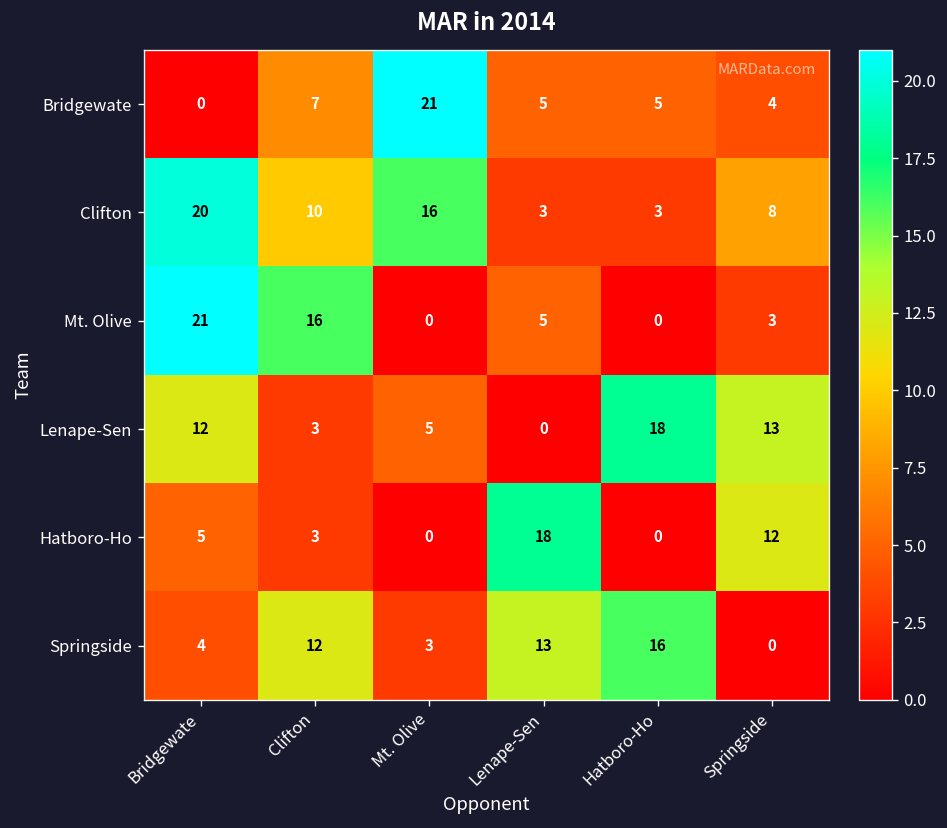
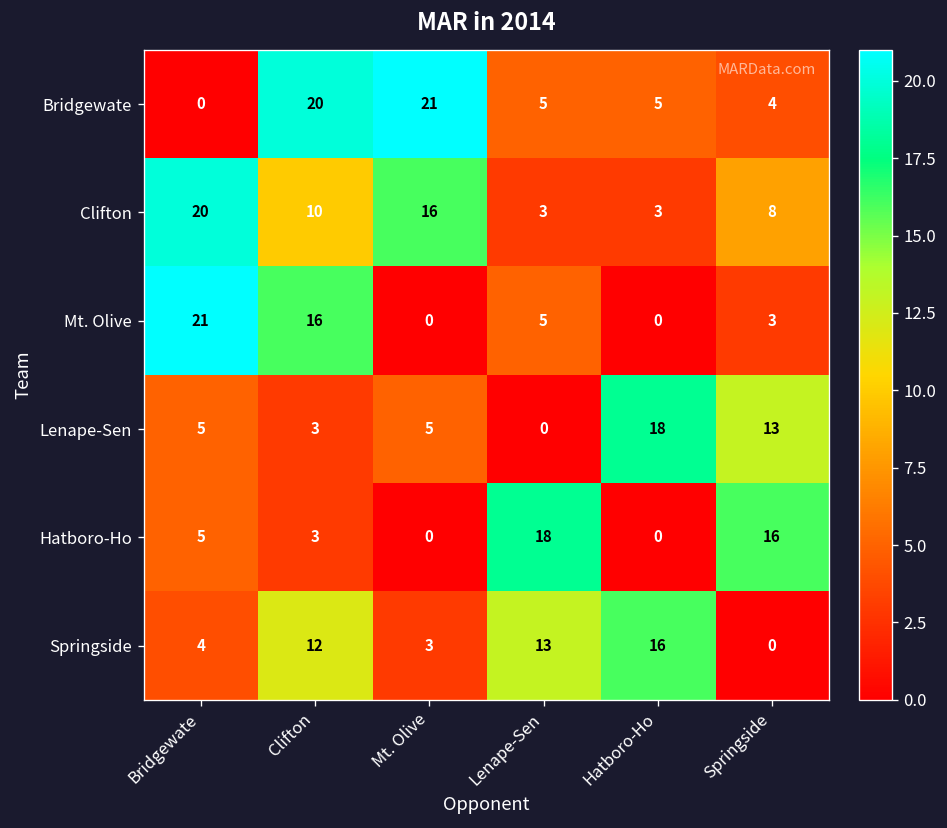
  {
    "Bridgewate": {
      "Bridgewate": 0,
-     "Clifton": 7,
+     "Clifton": 20,
      "Mt. Olive": 21,
      "Lenape-Sen": 5,
      "Hatboro-Ho": 5
    },
    "Clifton": {
      "Bridgewate": 20,
      "Clifton": 10,
      "Mt. Olive": 16,
      "Lenape-Sen": 3,
      "Hatboro-Ho": 3,
      "Springside": 8
    },
    "Mt. Olive": {
      "Bridgewate": 21,
      "Clifton": 16,
      "Mt. Olive": 0,
      "Lenape-Sen": 5,
      "Hatboro-Ho": 0,
      "Springside": 3
    },
    "Lenape-Sen": {
-     "Bridgewate": 12,
+     "Bridgewate": 5,
      "Clifton": 3,
      "Mt. Olive": 5,
      "Lenape-Sen": 0,
      "Hatboro-Ho": 18,
      "Springside": 13
    },
    "Hatboro-Ho": {
      "Bridgewate": 5,
      "Clifton": 3,
      "Mt. Olive": 0,
      "Lenape-Sen": 18,
      "Hatboro-Ho": 0,
-     "Springside": 12
+     "Springside": 16
    },
    "Springside": {
      "Bridgewate": 4,
      "Clifton": 12,
      "Mt. Olive": 3,
      "Lenape-Sen": 13,
      "Hatboro-Ho": 16,
      "Springside": 0
    }
  }
